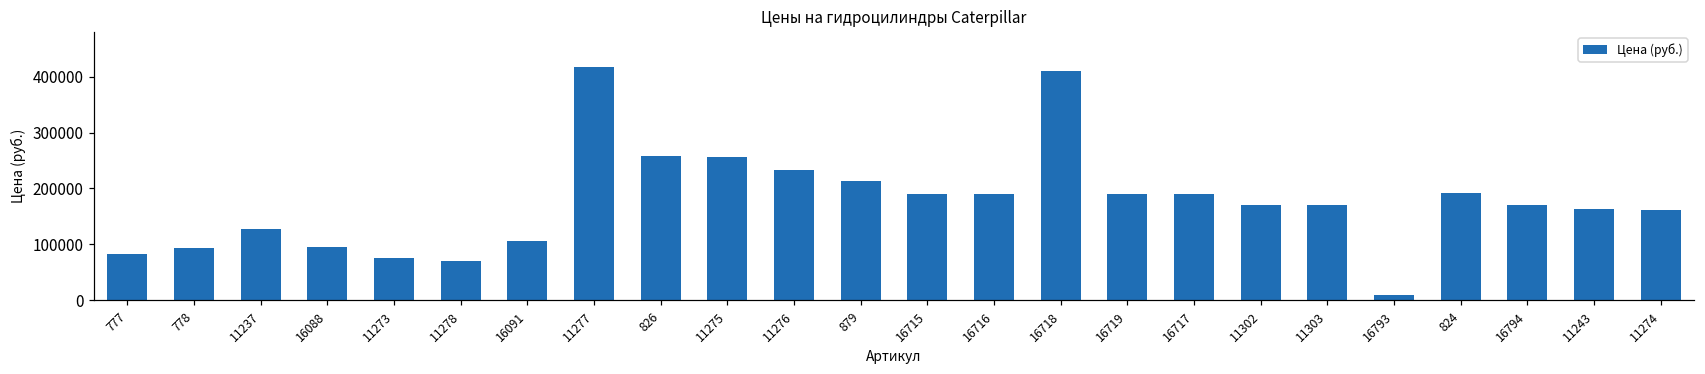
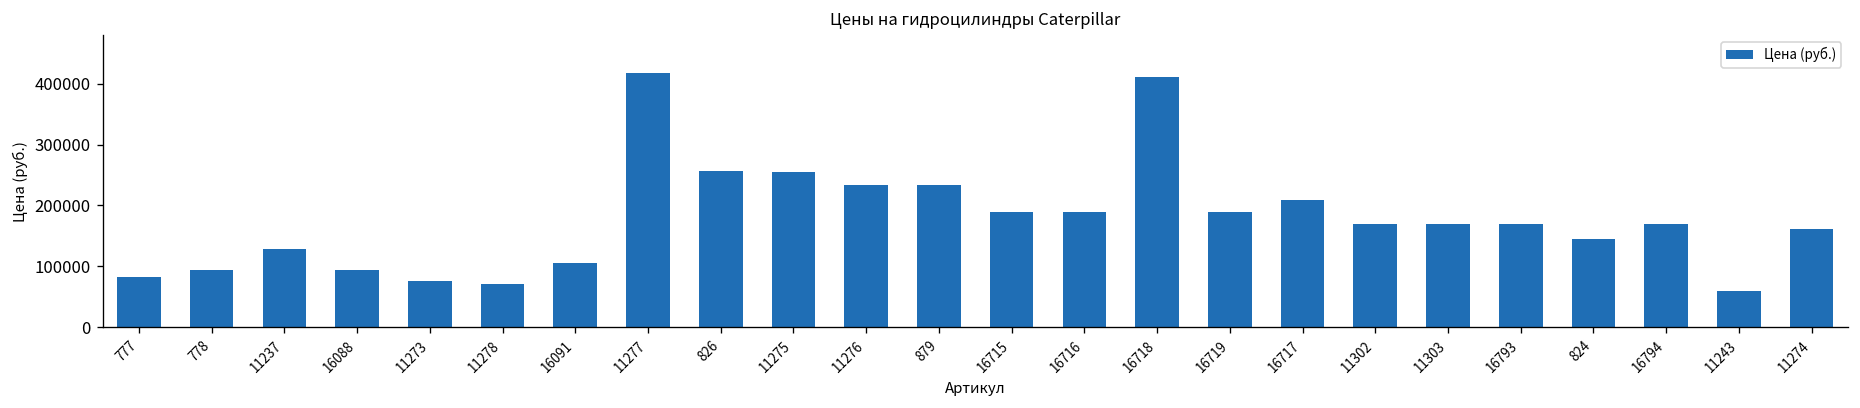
  {
    "777": 80000,
    "778": 90000,
    "11237": 130000,
    "16088": 90000,
    "11273": 80000,
    "11278": 70000,
    "16091": 110000,
    "11277": 420000,
    "826": 260000,
    "11275": 260000,
    "11276": 230000,
-   "879": 210000,
+   "879": 230000,
    "16715": 190000,
    "16716": 190000,
    "16718": 410000,
    "16719": 190000,
-   "16717": 190000,
+   "16717": 210000,
    "11302": 170000,
    "11303": 170000,
-   "16793": 10000,
-   "824": 190000,
+   "16793": 170000,
+   "824": 150000,
    "16794": 170000,
-   "11243": 160000,
+   "11243": 60000,
    "11274": 160000
  }
